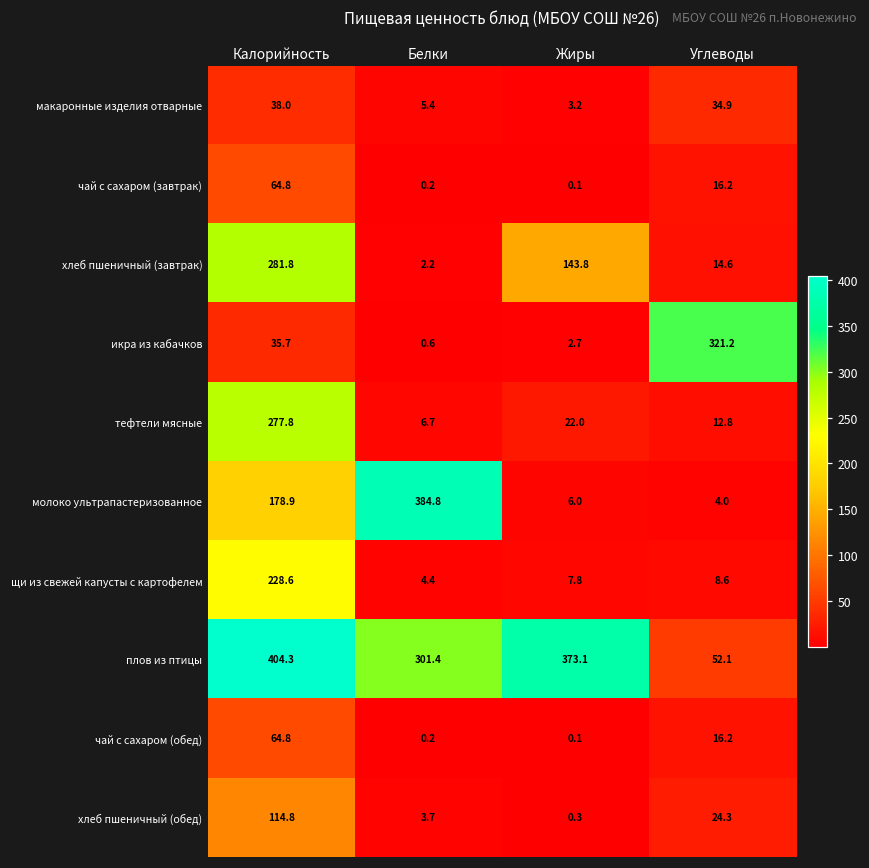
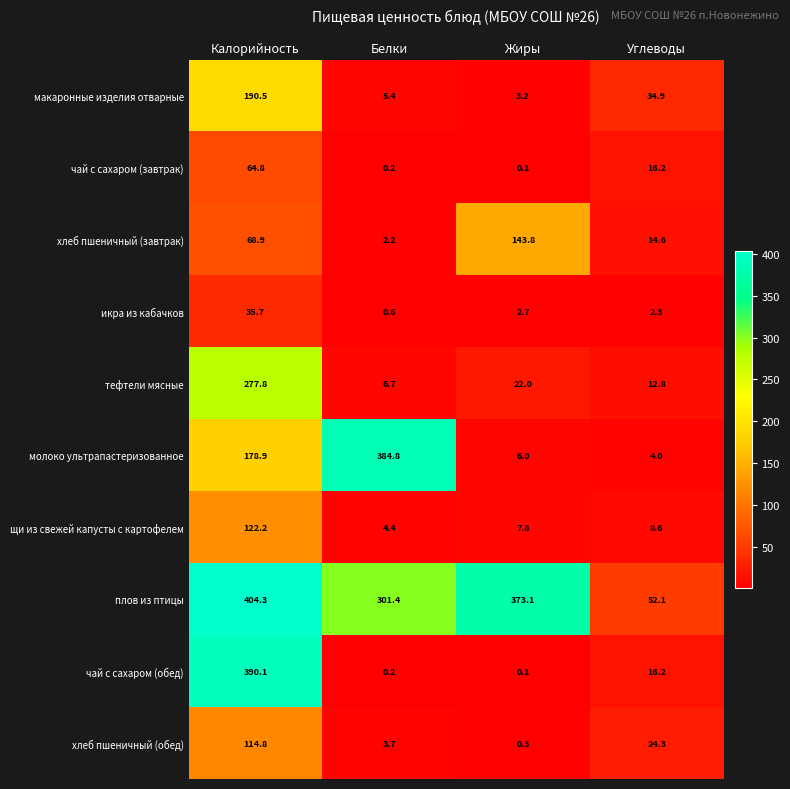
  {
    "макаронные изделия отварные": {
-     "Калорийность": 38.0,
+     "Калорийность": 190.5,
      "Белки": 5.4,
      "Жиры": 3.2,
      "Углеводы": 34.9
    },
    "чай с сахаром (завтрак)": {
      "Калорийность": 64.8,
      "Белки": 0.2,
      "Жиры": 0.1,
      "Углеводы": 16.2
    },
    "хлеб пшеничный (завтрак)": {
-     "Калорийность": 281.8,
+     "Калорийность": 68.9,
      "Белки": 2.2,
      "Жиры": 143.8,
      "Углеводы": 14.6
    },
    "икра из кабачков": {
      "Калорийность": 35.7,
      "Белки": 0.6,
      "Жиры": 2.7,
-     "Углеводы": 321.2
+     "Углеводы": 2.3
    },
    "тефтели мясные": {
      "Калорийность": 277.8,
      "Белки": 6.7,
      "Жиры": 22.0,
      "Углеводы": 12.8
    },
    "молоко ультрапастеризованное": {
      "Калорийность": 178.9,
      "Белки": 384.8,
      "Жиры": 6.0,
      "Углеводы": 4.0
    },
    "щи из свежей капусты с картофелем": {
-     "Калорийность": 228.6,
+     "Калорийность": 122.2,
      "Белки": 4.4,
      "Жиры": 7.8,
      "Углеводы": 8.6
    },
    "плов из птицы": {
      "Калорийность": 404.3,
      "Белки": 301.4,
      "Жиры": 373.1,
      "Углеводы": 52.1
    },
    "чай с сахаром (обед)": {
-     "Калорийность": 64.8,
+     "Калорийность": 390.1,
      "Белки": 0.2,
      "Жиры": 0.1,
      "Углеводы": 16.2
    },
    "хлеб пшеничный (обед)": {
      "Калорийность": 114.8,
      "Белки": 3.7,
      "Жиры": 0.3,
      "Углеводы": 24.3
    }
  }
